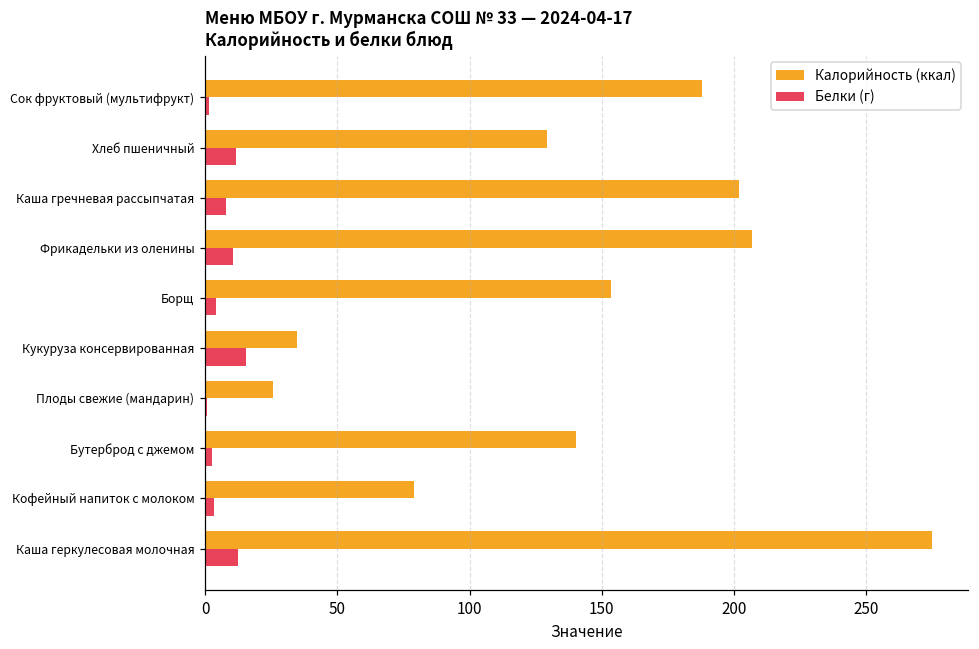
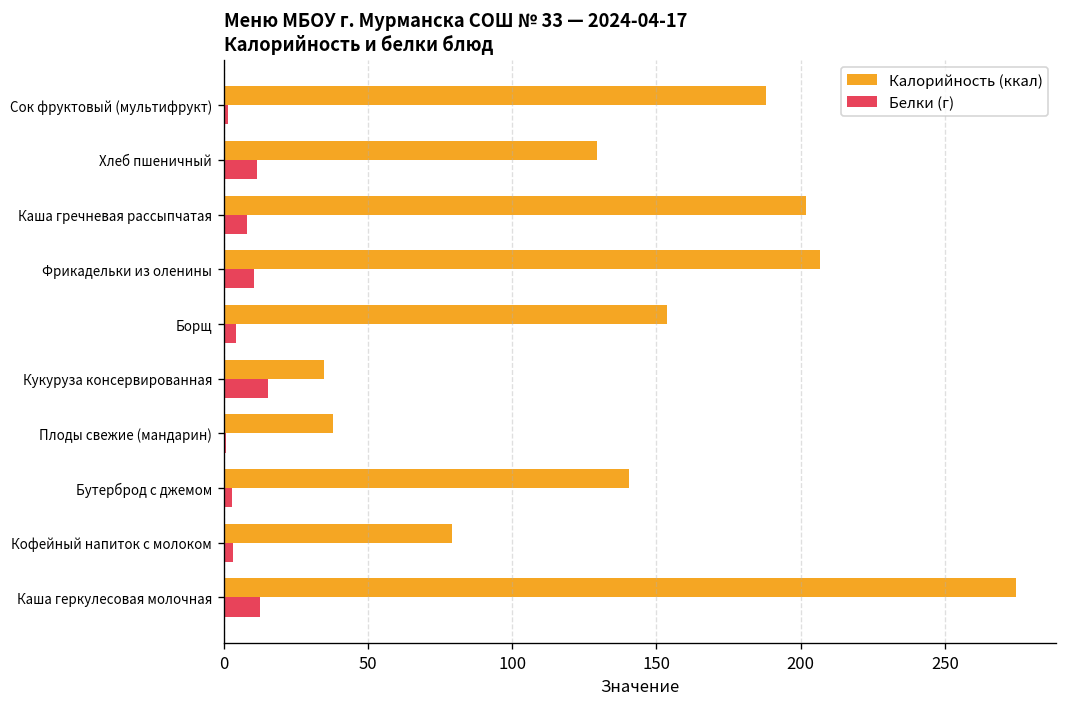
  {
    "Калорийность (ккал)": {
      "Сок фруктовый (мультифрукт)": 188,
      "Хлеб пшеничный": 129,
      "Каша гречневая рассыпчатая": 202,
      "Фрикадельки из оленины": 207,
      "Борщ": 154,
      "Кукуруза консервированная": 35,
-     "Плоды свежие (мандарин)": 26,
+     "Плоды свежие (мандарин)": 38,
      "Бутерброд с джемом": 140,
      "Кофейный напиток с молоком": 79,
      "Каша геркулесовая молочная": 275
    },
    "Белки (г)": {
      "Сок фруктовый (мультифрукт)": 1,
      "Хлеб пшеничный": 12,
      "Каша гречневая рассыпчатая": 8,
      "Фрикадельки из оленины": 11,
      "Борщ": 4,
      "Кукуруза консервированная": 15,
      "Бутерброд с джемом": 3,
      "Кофейный напиток с молоком": 3,
      "Каша геркулесовая молочная": 12
    }
  }
